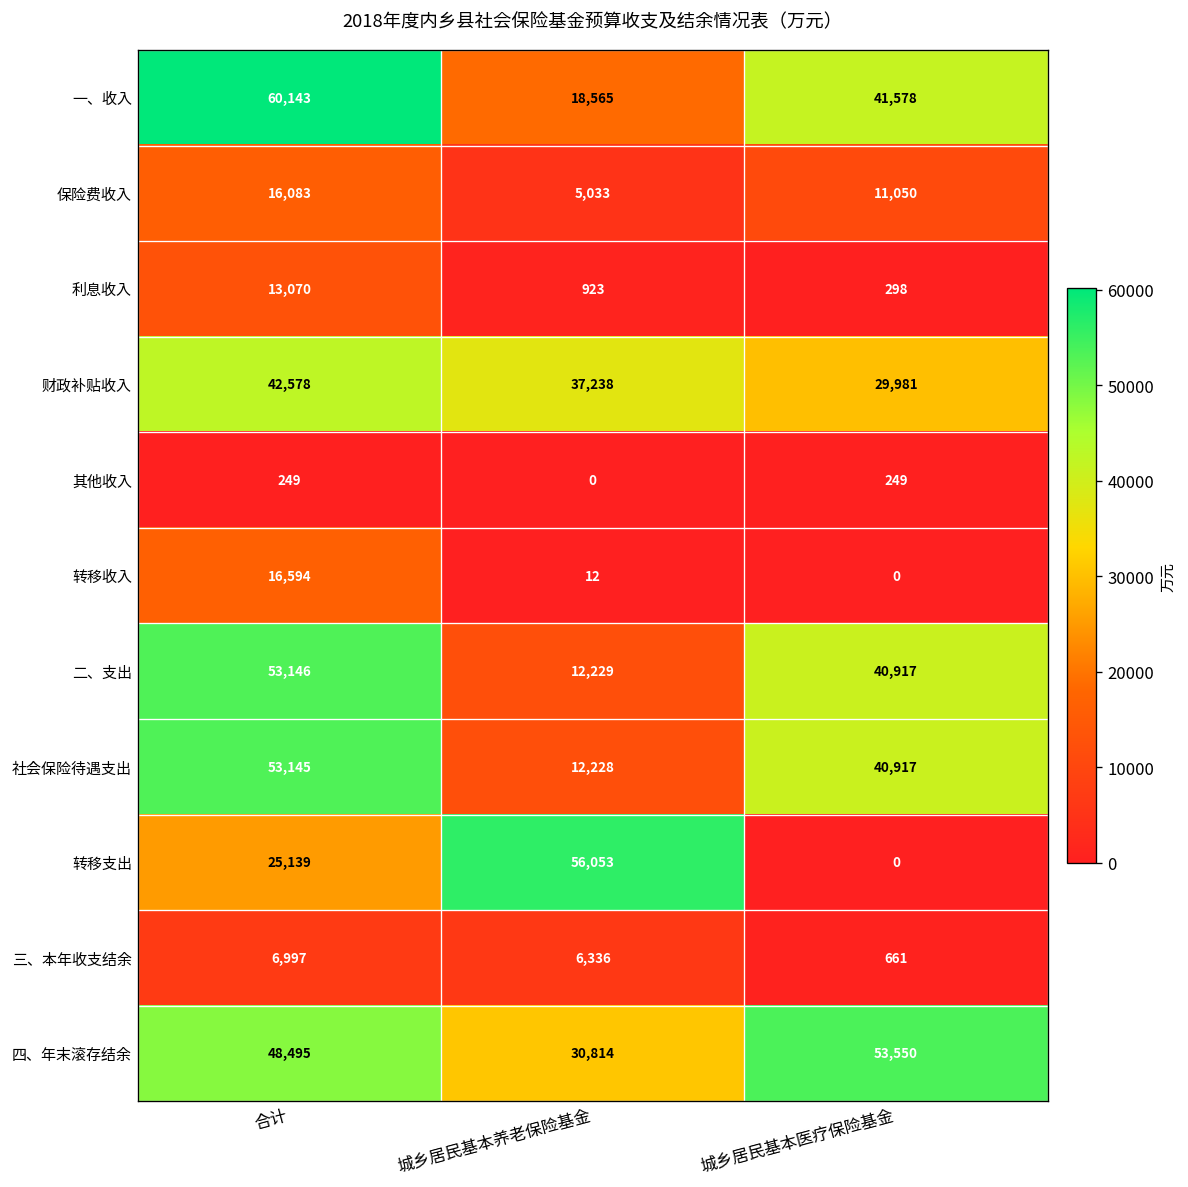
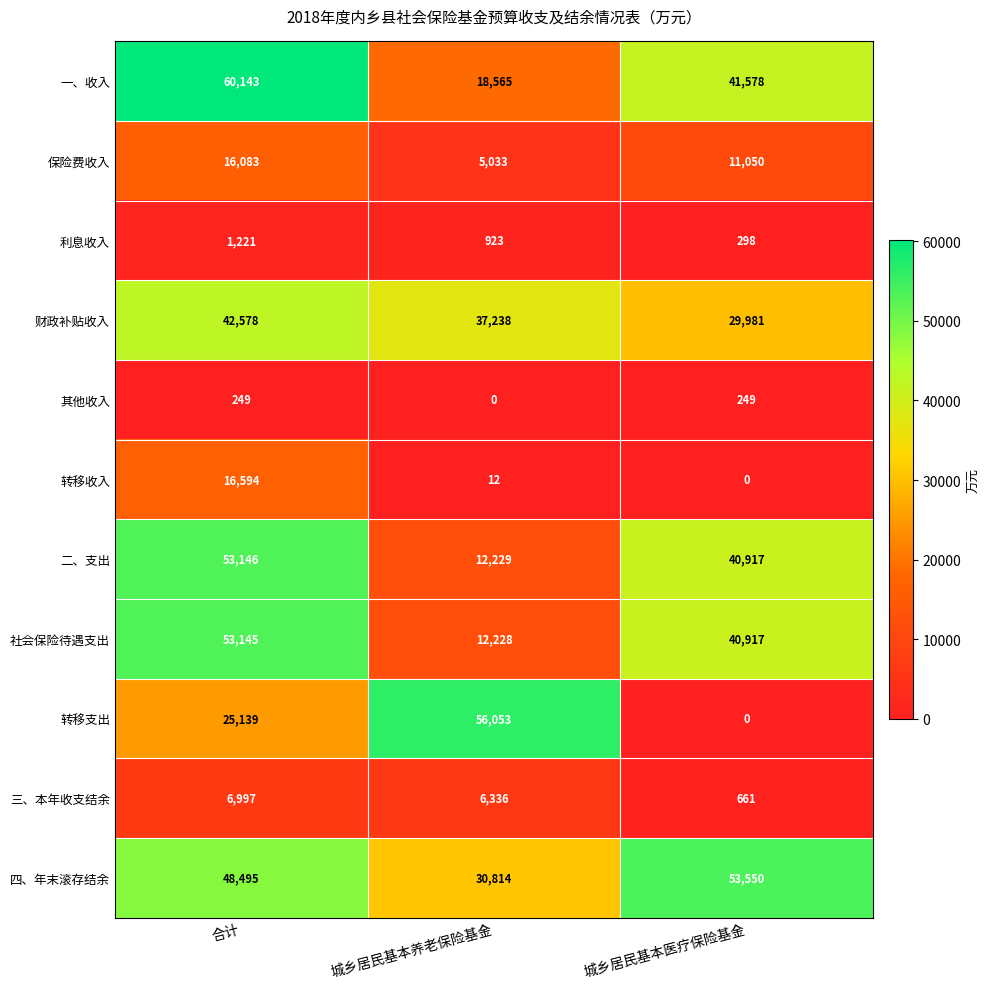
  {
    "一、收入": {
      "合计": "60,143",
      "城乡居民基本养老保险基金": "18,565",
      "城乡居民基本医疗保险基金": "41,578"
    },
    "保险费收入": {
      "合计": "16,083",
      "城乡居民基本养老保险基金": "5,033",
      "城乡居民基本医疗保险基金": "11,050"
    },
    "利息收入": {
-     "合计": "13,070",
+     "合计": "1,221",
      "城乡居民基本养老保险基金": "923",
      "城乡居民基本医疗保险基金": "298"
    },
    "财政补贴收入": {
      "合计": "42,578",
      "城乡居民基本养老保险基金": "37,238",
      "城乡居民基本医疗保险基金": "29,981"
    },
    "其他收入": {
      "合计": "249",
      "城乡居民基本养老保险基金": "0",
      "城乡居民基本医疗保险基金": "249"
    },
    "转移收入": {
      "合计": "16,594",
      "城乡居民基本养老保险基金": "12",
      "城乡居民基本医疗保险基金": "0"
    },
    "二、支出": {
      "合计": "53,146",
      "城乡居民基本养老保险基金": "12,229",
      "城乡居民基本医疗保险基金": "40,917"
    },
    "社会保险待遇支出": {
      "合计": "53,145",
      "城乡居民基本养老保险基金": "12,228",
      "城乡居民基本医疗保险基金": "40,917"
    },
    "转移支出": {
      "合计": "25,139",
      "城乡居民基本养老保险基金": "56,053",
      "城乡居民基本医疗保险基金": "0"
    },
    "三、本年收支结余": {
      "合计": "6,997",
      "城乡居民基本养老保险基金": "6,336",
      "城乡居民基本医疗保险基金": "661"
    },
    "四、年末滚存结余": {
      "合计": "48,495",
      "城乡居民基本养老保险基金": "30,814",
      "城乡居民基本医疗保险基金": "53,550"
    }
  }
